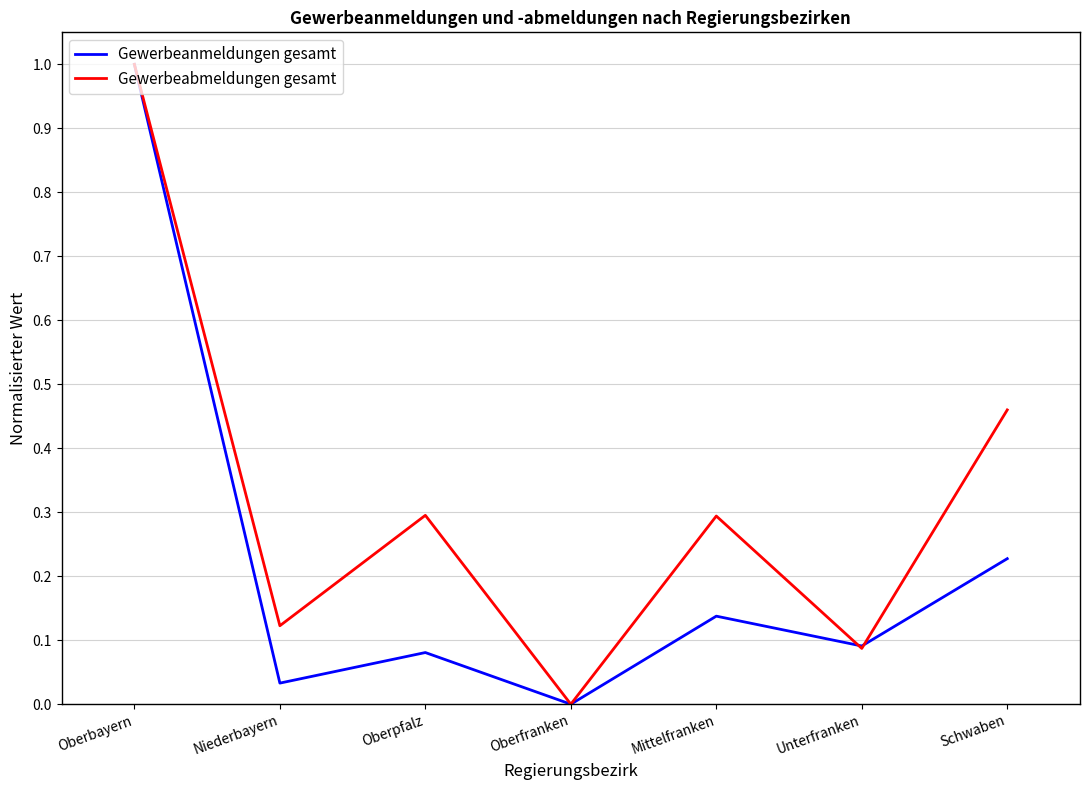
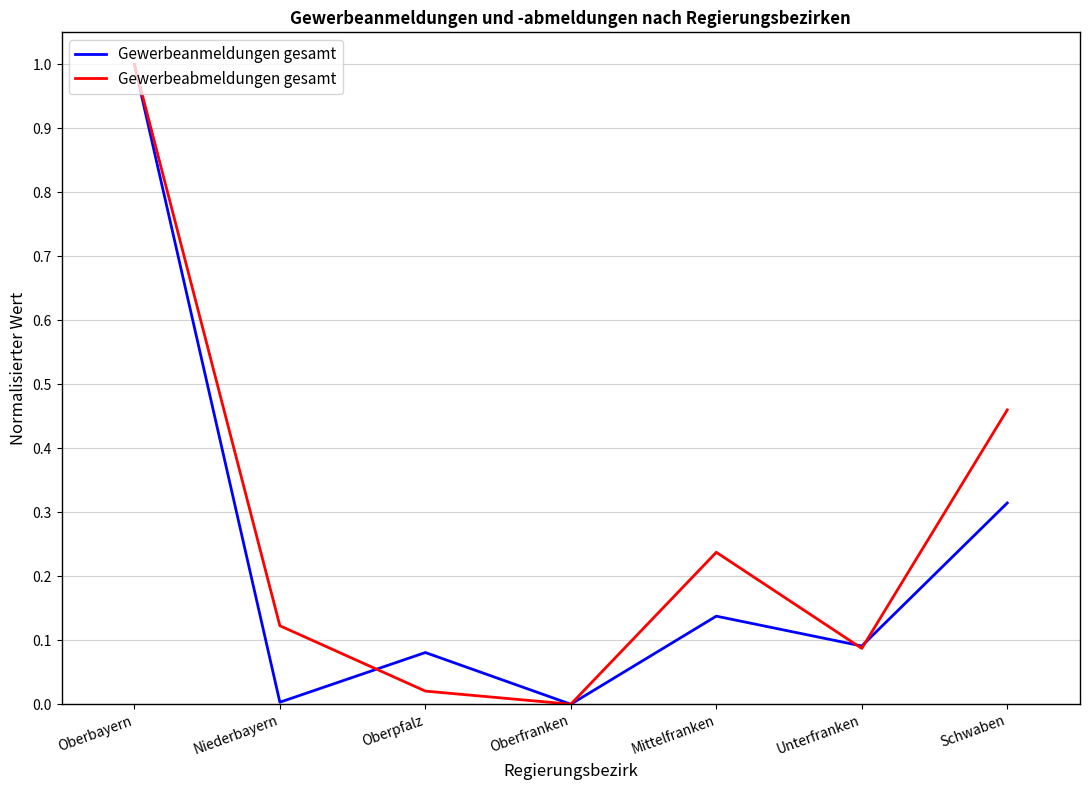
  {
    "Gewerbeanmeldungen gesamt": {
-     "Niederbayern": 0.03,
+     "Niederbayern": 0.00,
      "Oberpfalz": 0.08,
      "Mittelfranken": 0.14,
-     "Schwaben": 0.23
+     "Schwaben": 0.31
    },
    "Gewerbeabmeldungen gesamt": {
      "Niederbayern": 0.12,
-     "Oberpfalz": 0.30,
-     "Mittelfranken": 0.29,
+     "Oberpfalz": 0.02,
+     "Mittelfranken": 0.24,
      "Schwaben": 0.46
    }
  }
